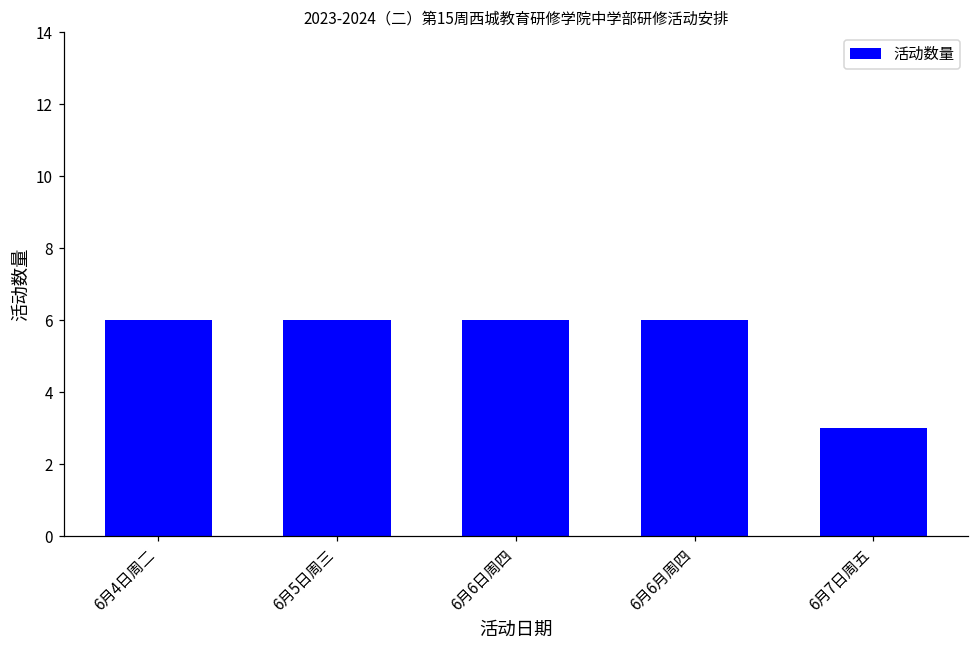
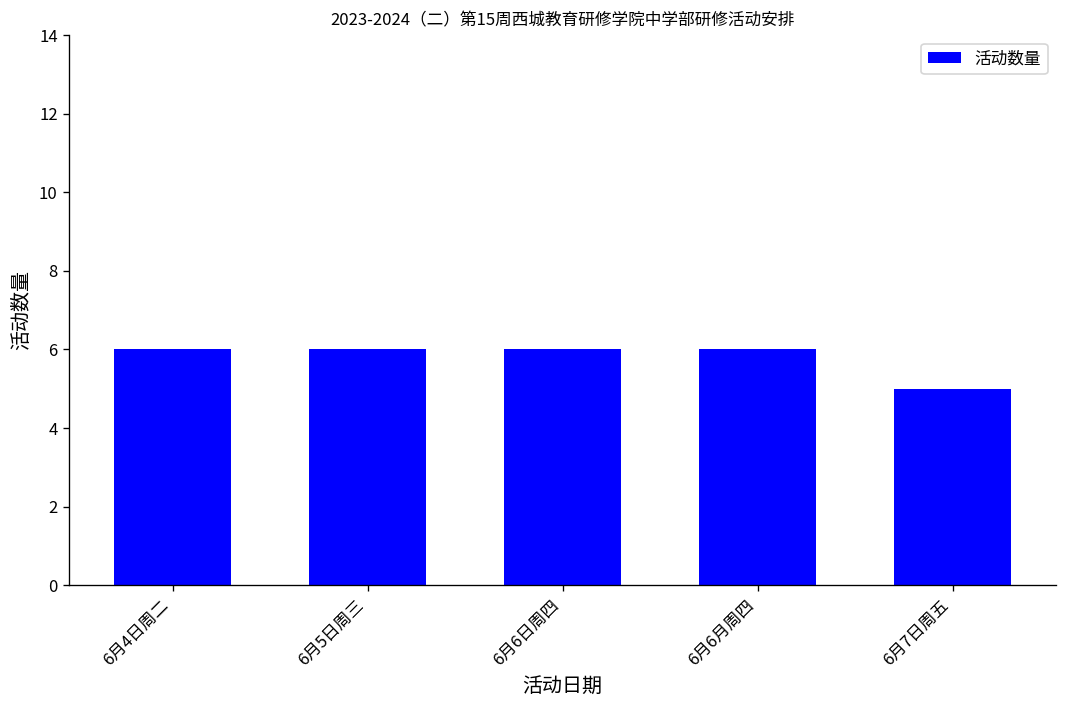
  {
    "6月4日周二": 6,
    "6月5日周三": 6,
    "6月6日周四": 6,
    "6月6月周四": 6,
-   "6月7日周五": 3
+   "6月7日周五": 5
  }
